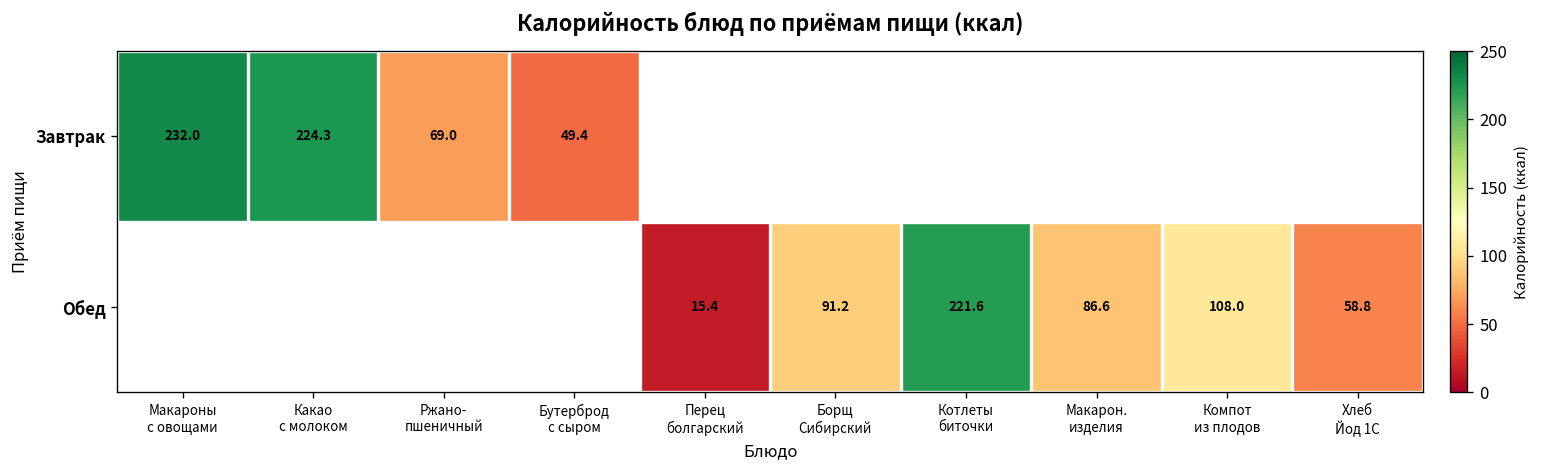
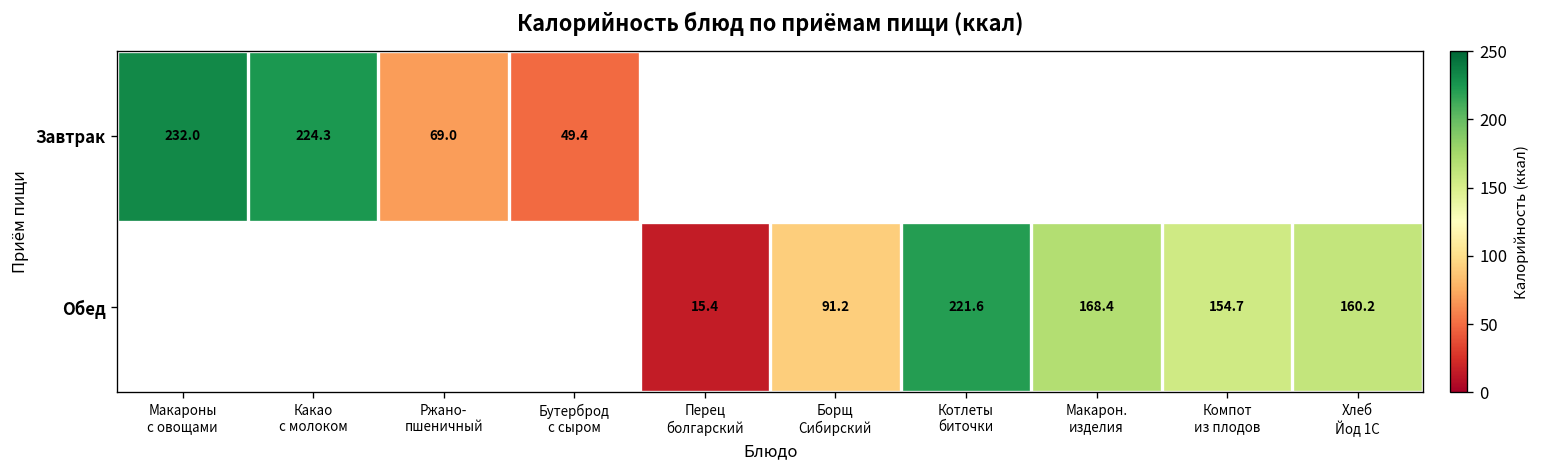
  {
    "Завтрак": {
      "Макароны с овощами": 232.0,
      "Какао с молоком": 224.3,
      "Ржано- пшеничный": 69.0,
      "Бутерброд с сыром": 49.4
    },
    "Обед": {
      "Перец болгарский": 15.4,
      "Борщ Сибирский": 91.2,
      "Котлеты биточки": 221.6,
-     "Макарон. изделия": 86.6,
-     "Компот из плодов": 108.0,
-     "Хлеб Йод 1С": 58.8
+     "Макарон. изделия": 168.4,
+     "Компот из плодов": 154.7,
+     "Хлеб Йод 1С": 160.2
    }
  }
